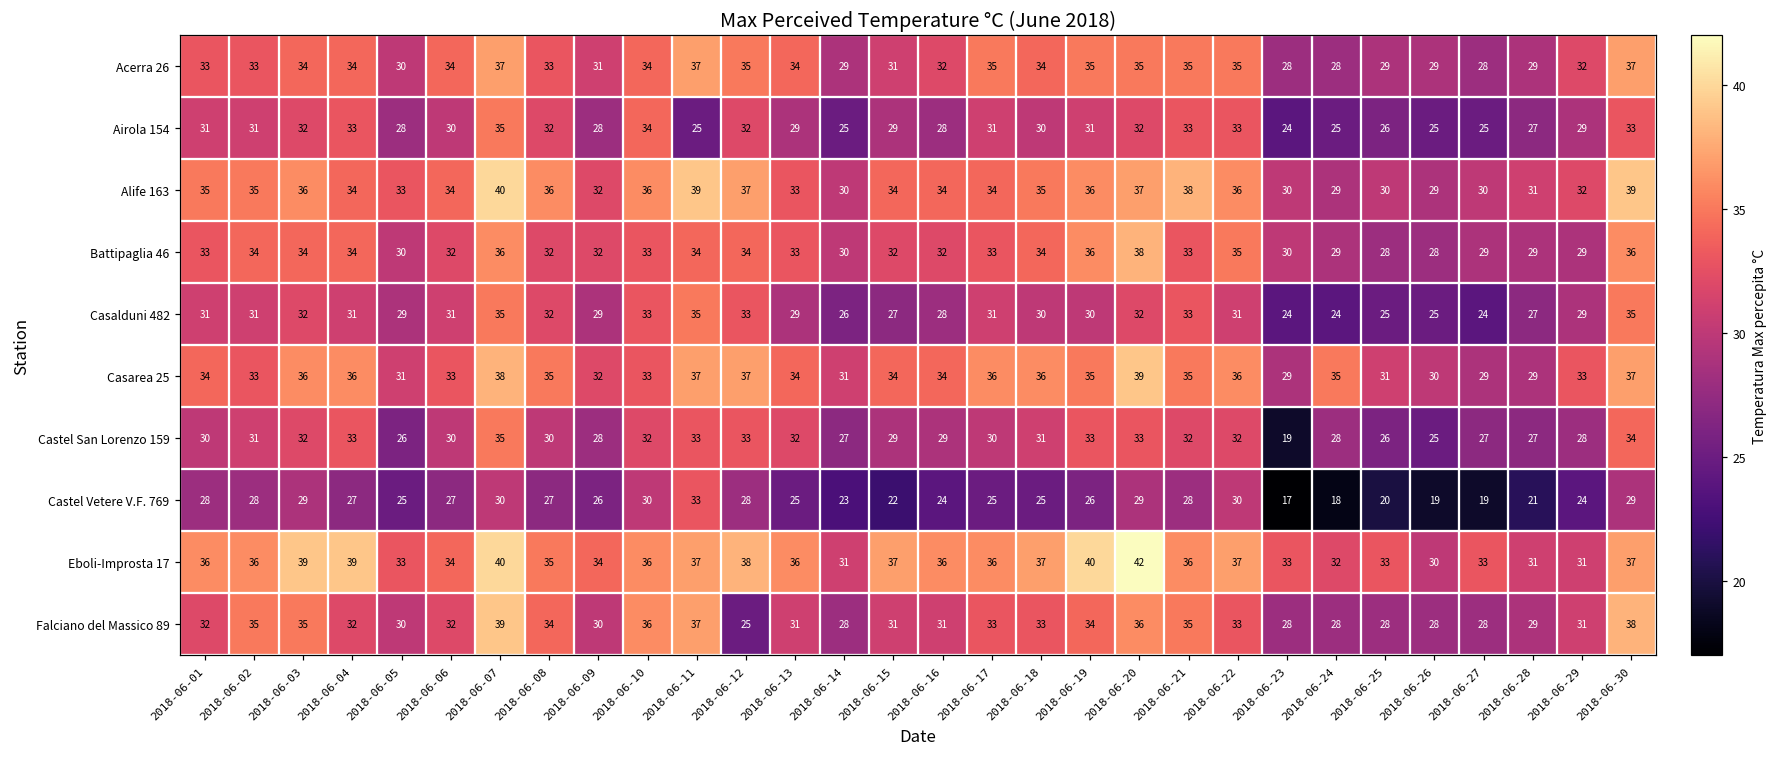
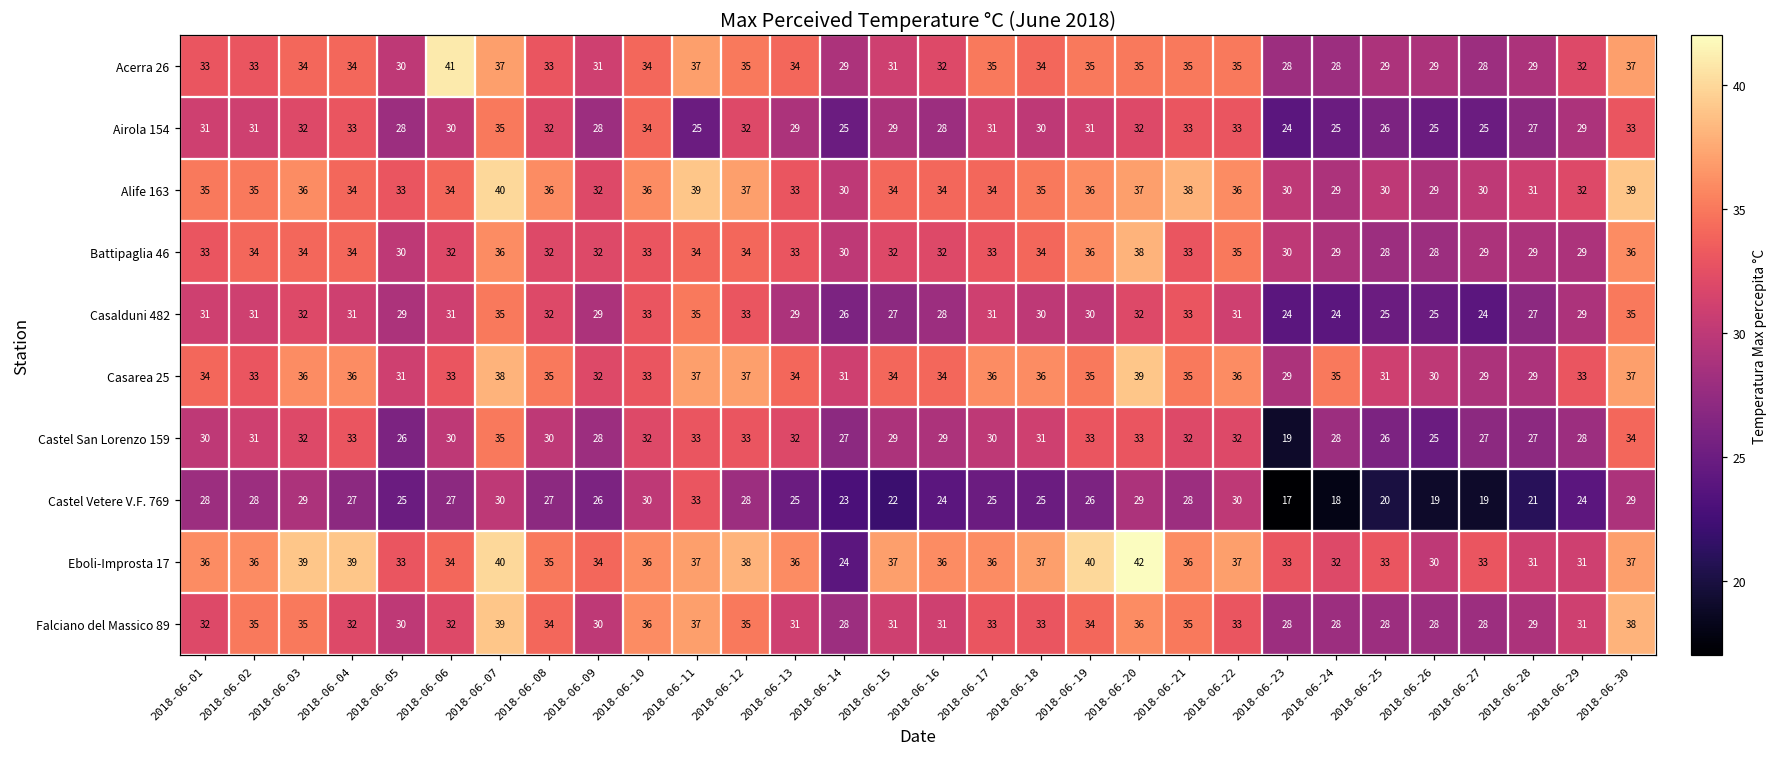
  {
    "Acerra 26": {
      "2018-06-01": 33,
      "2018-06-02": 33,
      "2018-06-03": 34,
      "2018-06-04": 34,
      "2018-06-05": 30,
-     "2018-06-06": 34,
+     "2018-06-06": 41,
      "2018-06-07": 37,
      "2018-06-08": 33,
      "2018-06-09": 31,
      "2018-06-10": 34,
      "2018-06-11": 37,
      "2018-06-12": 35,
      "2018-06-13": 34,
      "2018-06-14": 29,
      "2018-06-15": 31,
      "2018-06-16": 32,
      "2018-06-17": 35,
      "2018-06-18": 34,
      "2018-06-19": 35,
      "2018-06-20": 35,
      "2018-06-21": 35,
      "2018-06-22": 35,
      "2018-06-23": 28,
      "2018-06-24": 28,
      "2018-06-25": 29,
      "2018-06-26": 29,
      "2018-06-27": 28,
      "2018-06-28": 29,
      "2018-06-29": 32,
      "2018-06-30": 37
    },
    "Eboli-Improsta 17": {
      "2018-06-01": 36,
      "2018-06-02": 36,
      "2018-06-03": 39,
      "2018-06-04": 39,
      "2018-06-05": 33,
      "2018-06-06": 34,
      "2018-06-07": 40,
      "2018-06-08": 35,
      "2018-06-09": 34,
      "2018-06-10": 36,
      "2018-06-11": 37,
      "2018-06-12": 38,
      "2018-06-13": 36,
-     "2018-06-14": 31,
+     "2018-06-14": 24,
      "2018-06-15": 37,
      "2018-06-16": 36,
      "2018-06-17": 36,
      "2018-06-18": 37,
      "2018-06-19": 40,
      "2018-06-20": 42,
      "2018-06-21": 36,
      "2018-06-22": 37,
      "2018-06-23": 33,
      "2018-06-24": 32,
      "2018-06-25": 33,
      "2018-06-26": 30,
      "2018-06-27": 33,
      "2018-06-28": 31,
      "2018-06-29": 31,
      "2018-06-30": 37
    },
    "Falciano del Massico 89": {
      "2018-06-01": 32,
      "2018-06-02": 35,
      "2018-06-03": 35,
      "2018-06-04": 32,
      "2018-06-05": 30,
      "2018-06-06": 32,
      "2018-06-07": 39,
      "2018-06-08": 34,
      "2018-06-09": 30,
      "2018-06-10": 36,
      "2018-06-11": 37,
-     "2018-06-12": 25,
+     "2018-06-12": 35,
      "2018-06-13": 31,
      "2018-06-14": 28,
      "2018-06-15": 31,
      "2018-06-16": 31,
      "2018-06-17": 33,
      "2018-06-18": 33,
      "2018-06-19": 34,
      "2018-06-20": 36,
      "2018-06-21": 35,
      "2018-06-22": 33,
      "2018-06-23": 28,
      "2018-06-24": 28,
      "2018-06-25": 28,
      "2018-06-26": 28,
      "2018-06-27": 28,
      "2018-06-28": 29,
      "2018-06-29": 31,
      "2018-06-30": 38
    }
  }
